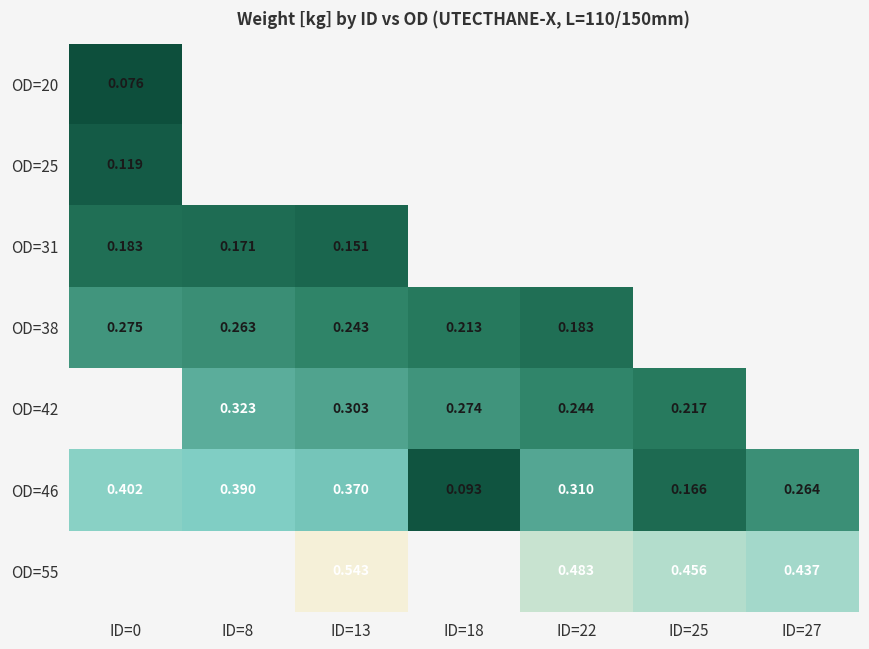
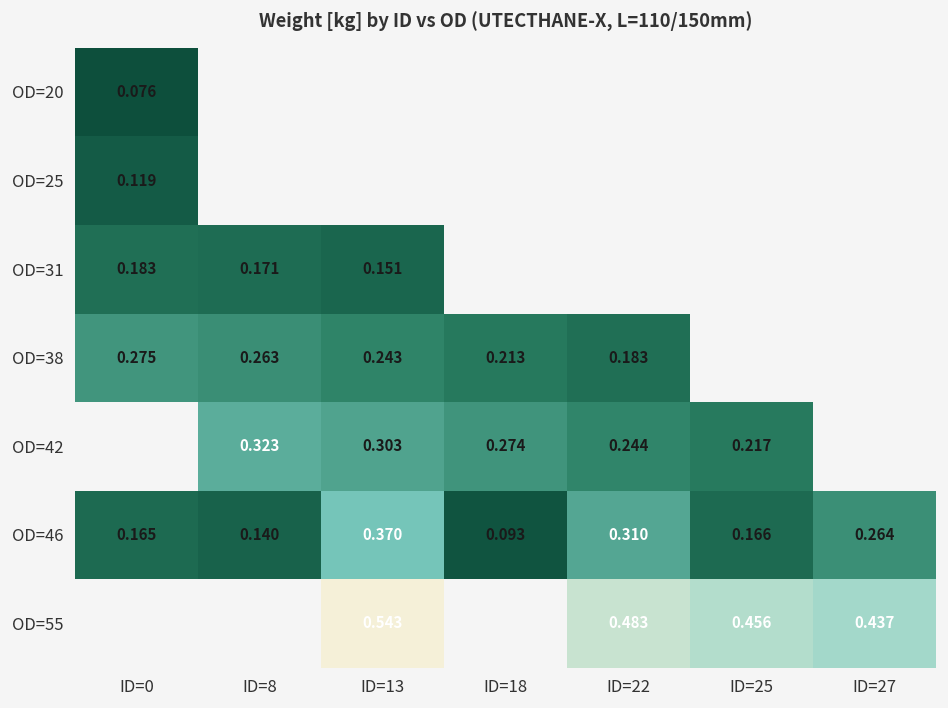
  {
    "OD=20": {
      "ID=0": 0.076
    },
    "OD=25": {
      "ID=0": 0.119
    },
    "OD=31": {
      "ID=0": 0.183,
      "ID=8": 0.171,
      "ID=13": 0.151
    },
    "OD=38": {
      "ID=0": 0.275,
      "ID=8": 0.263,
      "ID=13": 0.243,
      "ID=18": 0.213,
      "ID=22": 0.183
    },
    "OD=42": {
      "ID=8": 0.323,
      "ID=13": 0.303,
      "ID=18": 0.274,
      "ID=22": 0.244,
      "ID=25": 0.217
    },
    "OD=46": {
-     "ID=0": 0.402,
-     "ID=8": 0.390,
+     "ID=0": 0.165,
+     "ID=8": 0.140,
      "ID=13": 0.370,
      "ID=18": 0.093,
      "ID=22": 0.310,
      "ID=25": 0.166,
      "ID=27": 0.264
    },
    "OD=55": {
      "ID=22": 0.483,
      "ID=25": 0.456,
      "ID=27": 0.437
    }
  }
